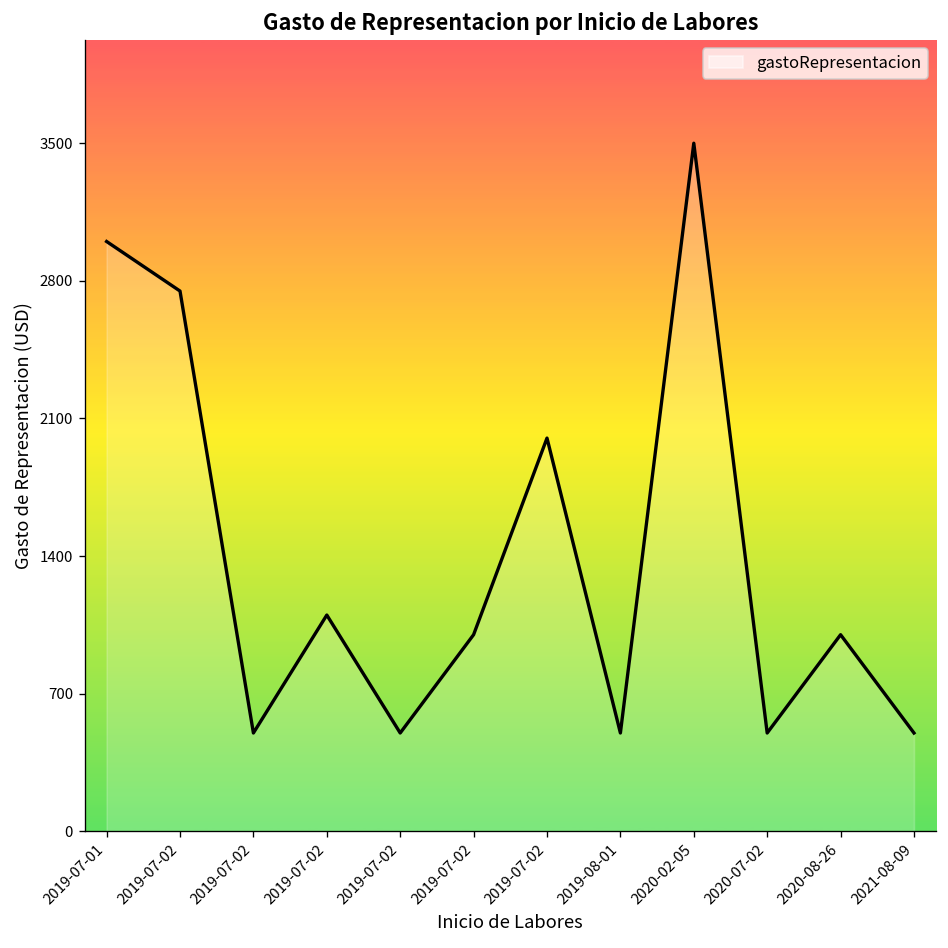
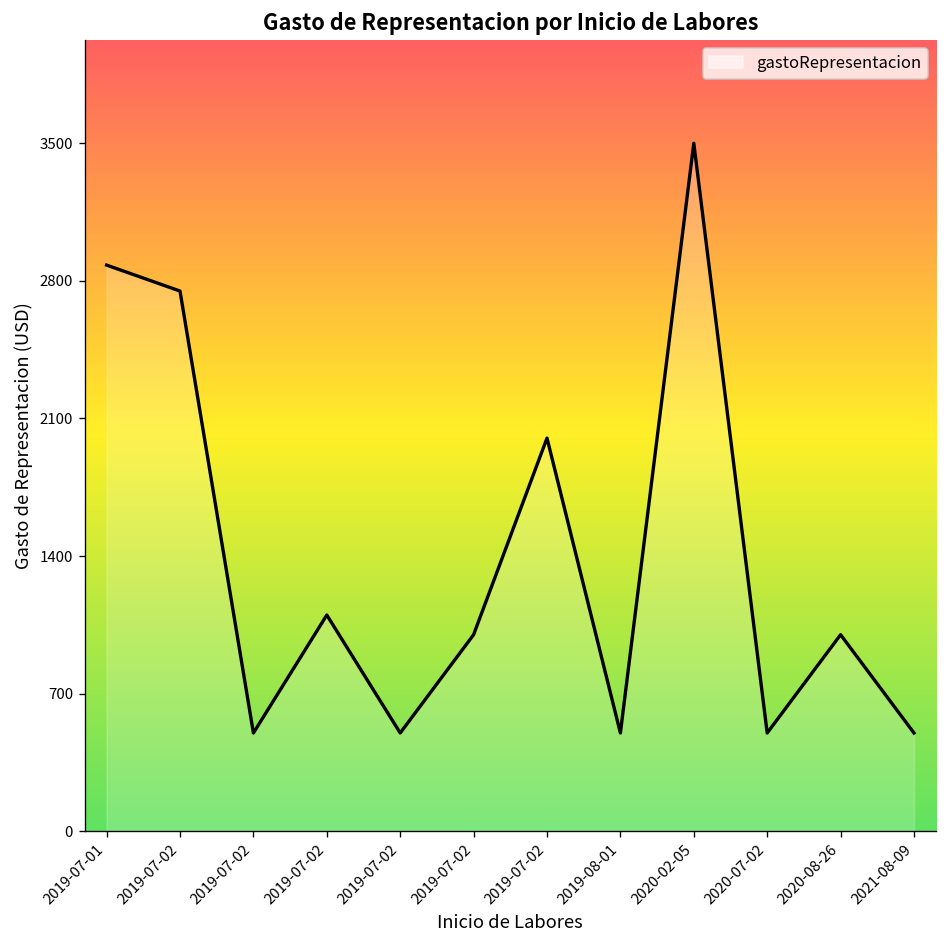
  {
-   "2019-07-01": 3000,
+   "2019-07-01": 2880,
    "2019-08-01": 500,
    "2020-02-05": 3500,
    "2020-07-02": 500,
    "2020-08-26": 1000,
    "2021-08-09": 500
  }
